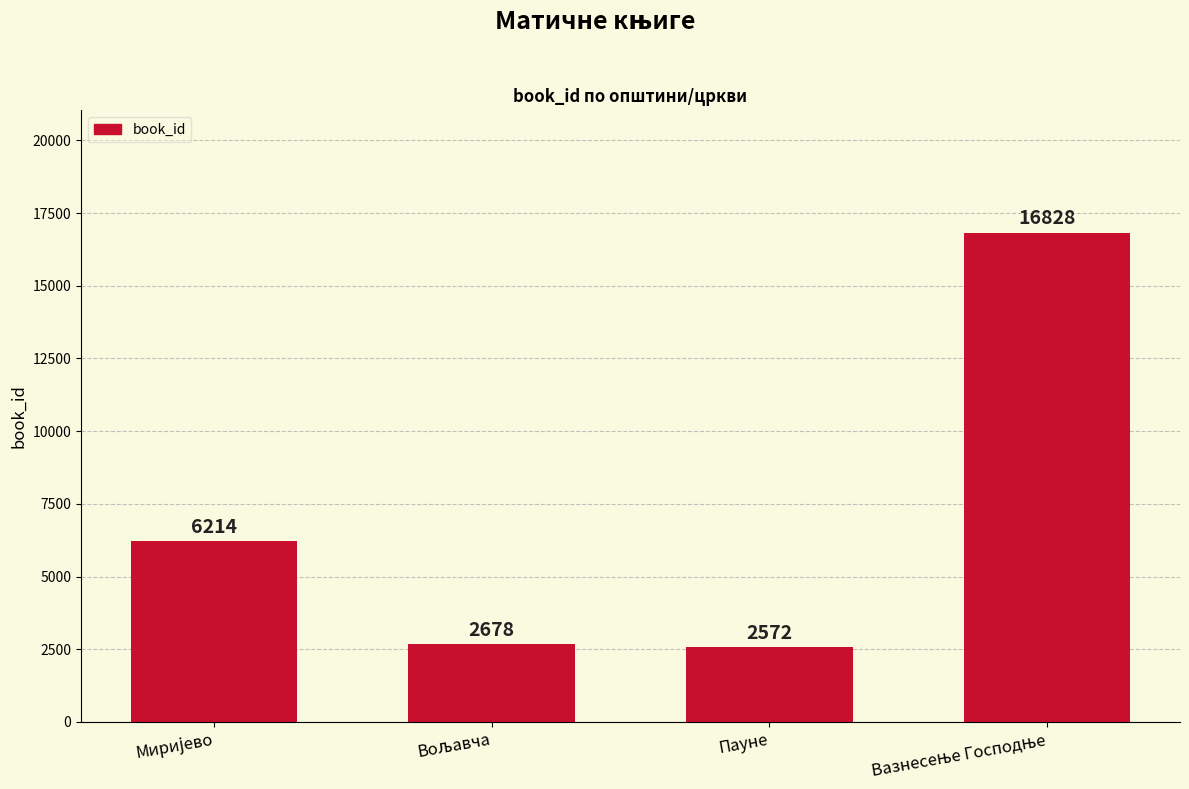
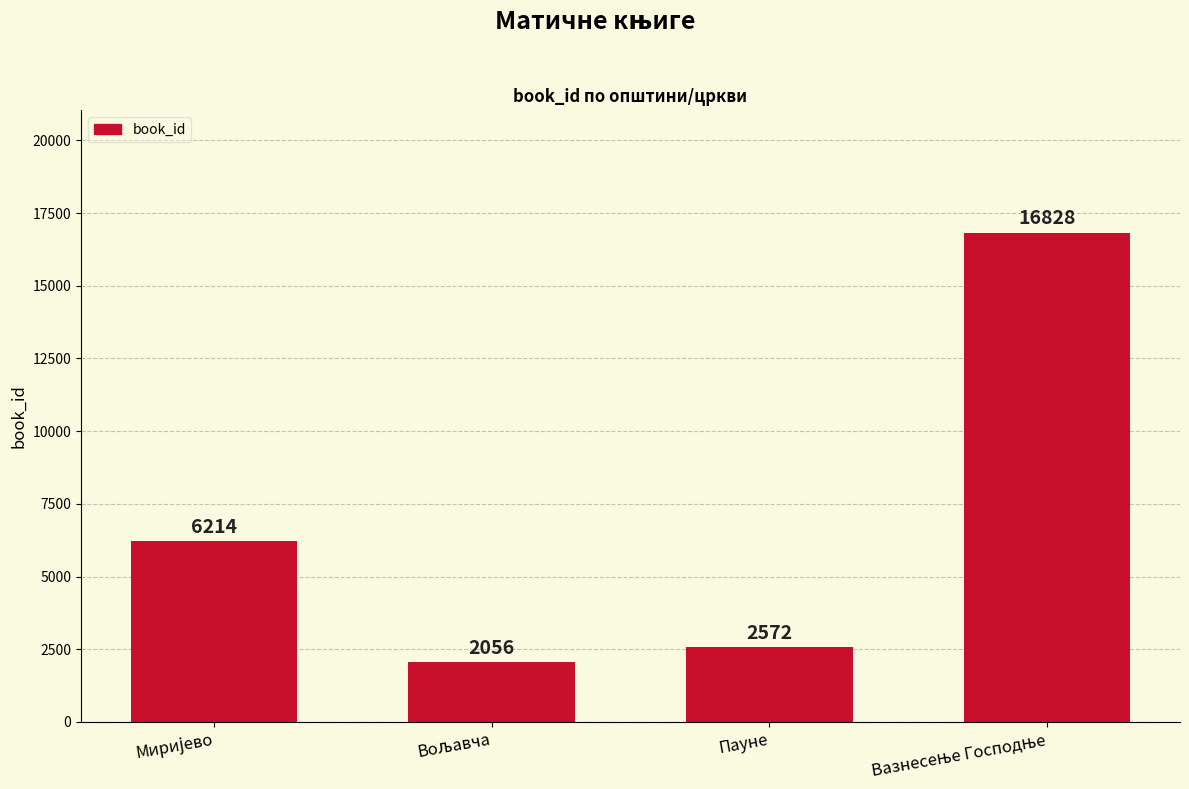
  {
    "Миријево": 6214,
-   "Вољавча": 2678,
+   "Вољавча": 2056,
    "Пауне": 2572,
    "Вазнесење Господње": 16828
  }
